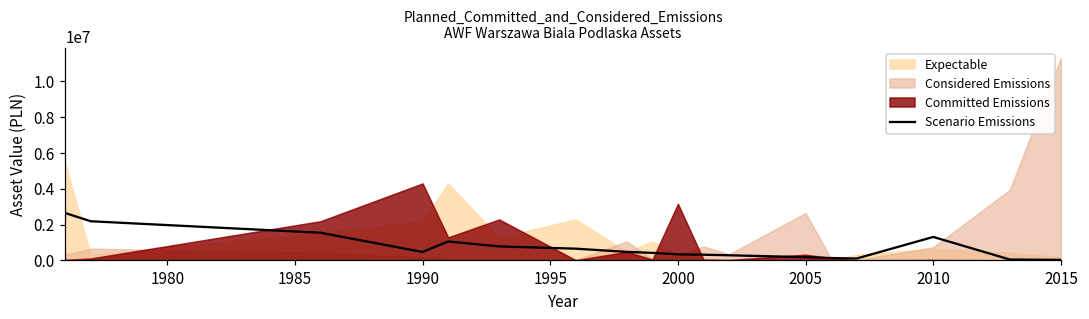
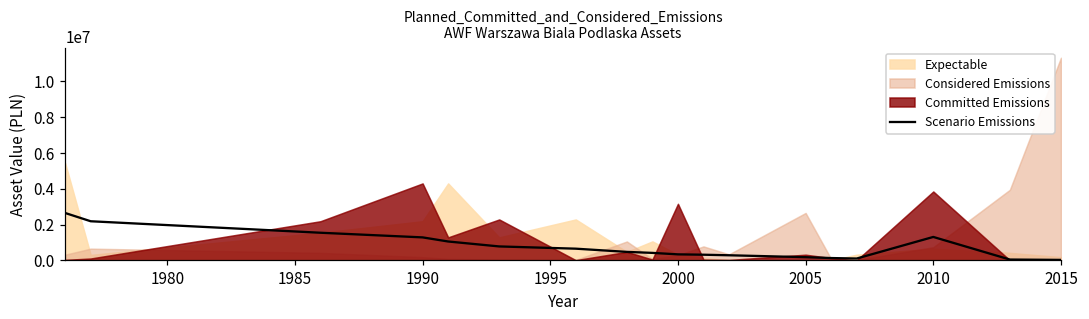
  {
    "Scenario Emissions": {
-     "1990": 500000,
+     "1990": 1300000,
      "2010": 1300000
    },
    "Committed Emissions": {
      "1990": 4300000,
      "2000": 3200000,
-     "2010": 0
+     "2010": 3900000
    }
  }
